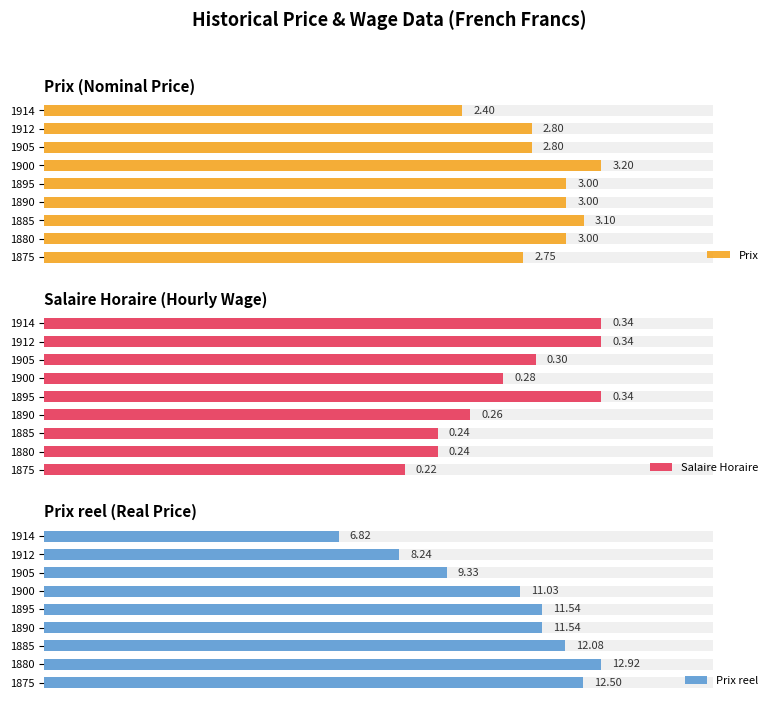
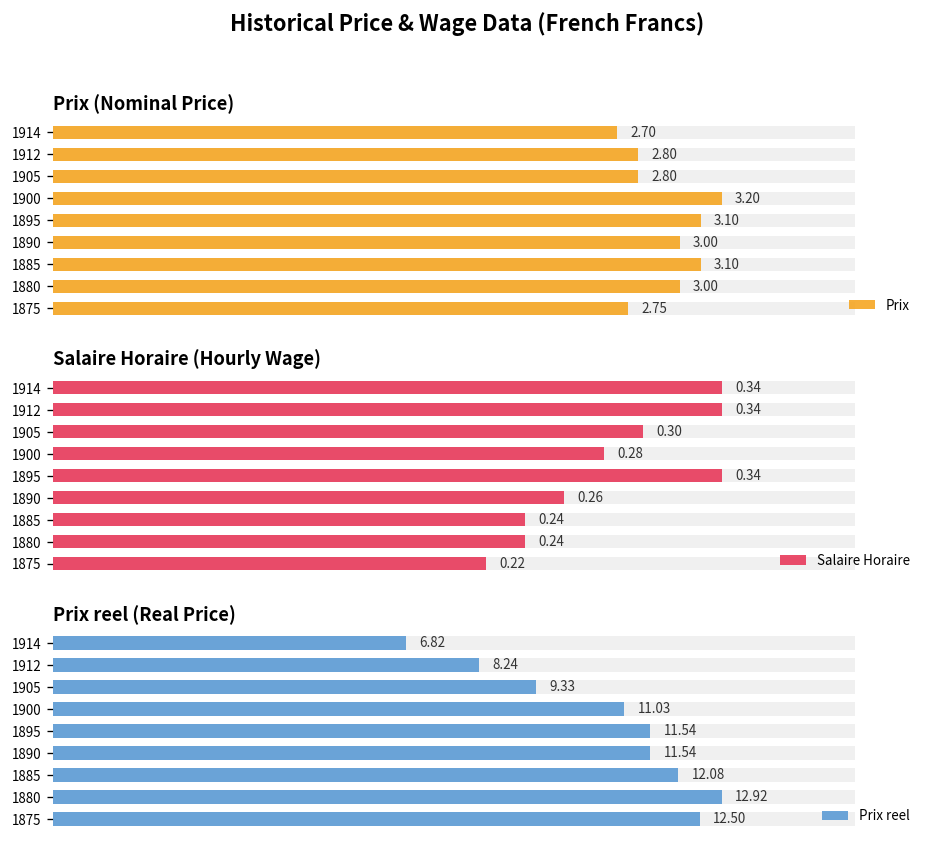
  {
    "Prix (Nominal Price)": {
      "Prix": {
-       "1914": 2.40,
-       "1895": 3.00
+       "1914": 2.70,
+       "1895": 3.10
      }
    }
  }
